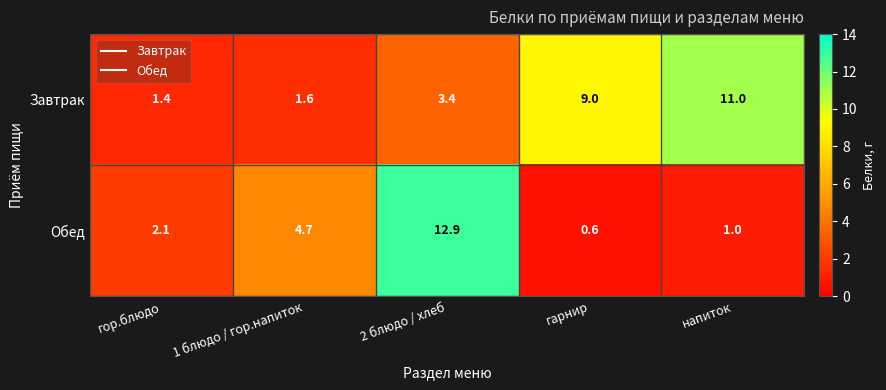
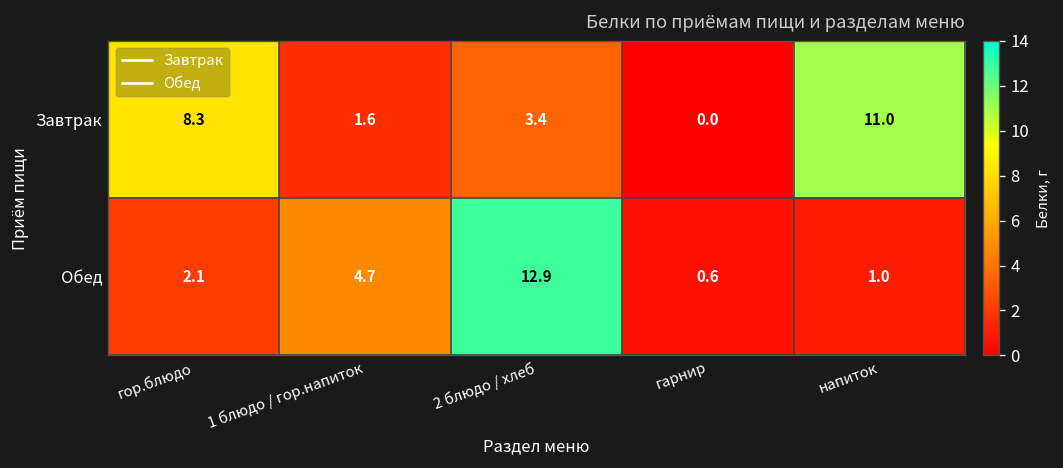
  {
    "Завтрак": {
-     "гор.блюдо": 1.4,
+     "гор.блюдо": 8.3,
      "1 блюдо / гор.напиток": 1.6,
      "2 блюдо / хлеб": 3.4,
-     "гарнир": 9.0,
+     "гарнир": 0.0,
      "напиток": 11.0
    },
    "Обед": {
      "гор.блюдо": 2.1,
      "1 блюдо / гор.напиток": 4.7,
      "2 блюдо / хлеб": 12.9,
      "гарнир": 0.6,
      "напиток": 1.0
    }
  }
